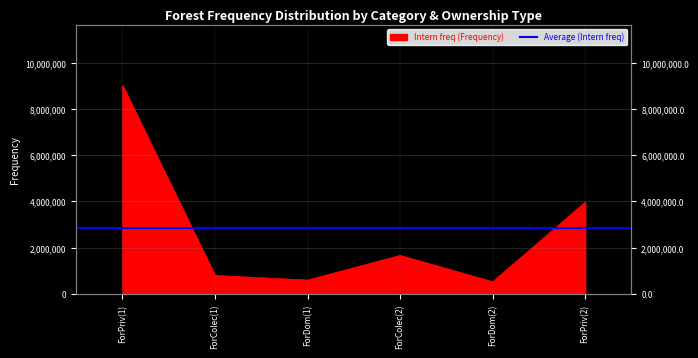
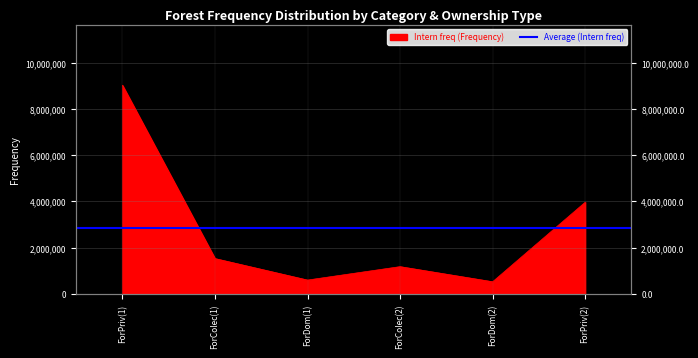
  {
    "ForPriv(1)": "9,000,000",
-   "ForColec(1)": "800,000",
+   "ForColec(1)": "1,500,000",
    "ForDom(1)": "600,000",
-   "ForColec(2)": "1,700,000",
+   "ForColec(2)": "1,200,000",
    "ForDom(2)": "500,000",
    "ForPriv(2)": "4,000,000"
  }
